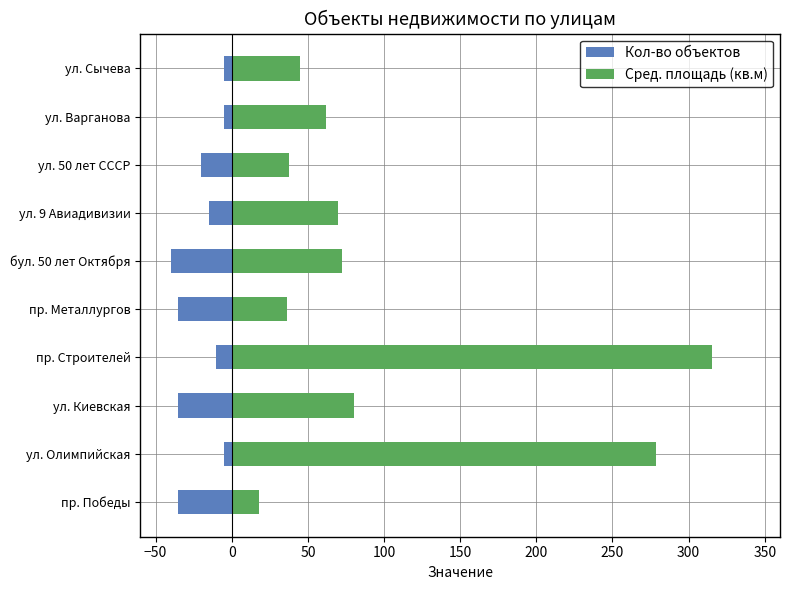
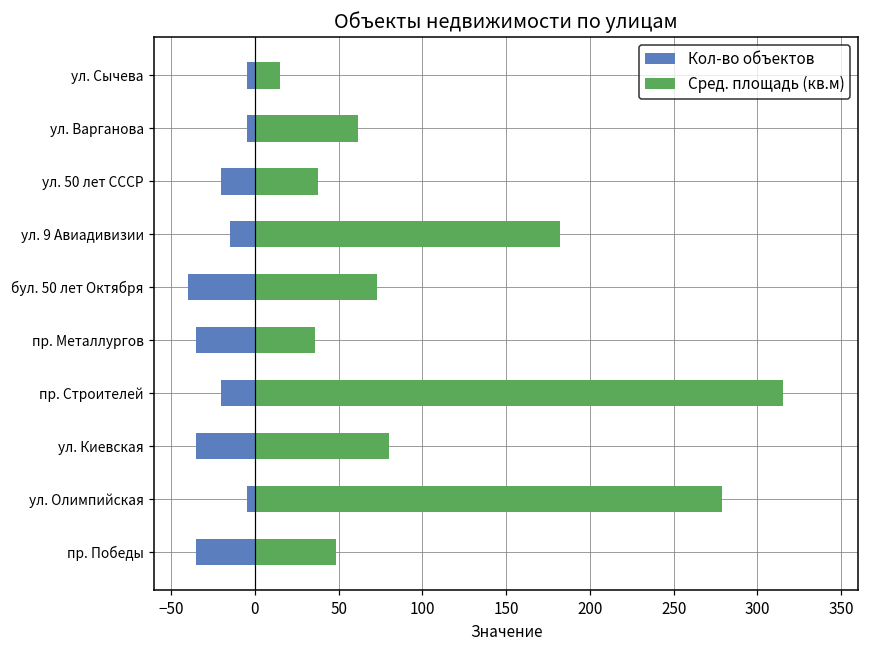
  {
    "Кол-во объектов": {
      "ул. Сычева": -5,
      "ул. Варганова": -5,
      "ул. 50 лет СССР": -20,
      "ул. 9 Авиадивизии": -15,
      "бул. 50 лет Октября": -40,
      "пр. Металлургов": -35,
-     "пр. Строителей": -10,
+     "пр. Строителей": -20,
      "ул. Киевская": -35,
      "ул. Олимпийская": -5,
      "пр. Победы": -35
    },
    "Сред. площадь (кв.м)": {
-     "ул. Сычева": 45,
+     "ул. Сычева": 15,
      "ул. Варганова": 62,
      "ул. 50 лет СССР": 38,
-     "ул. 9 Авиадивизии": 70,
+     "ул. 9 Авиадивизии": 182,
      "бул. 50 лет Октября": 73,
      "пр. Металлургов": 36,
      "пр. Строителей": 315,
      "ул. Киевская": 80,
      "ул. Олимпийская": 279,
-     "пр. Победы": 18
+     "пр. Победы": 49
    }
  }
